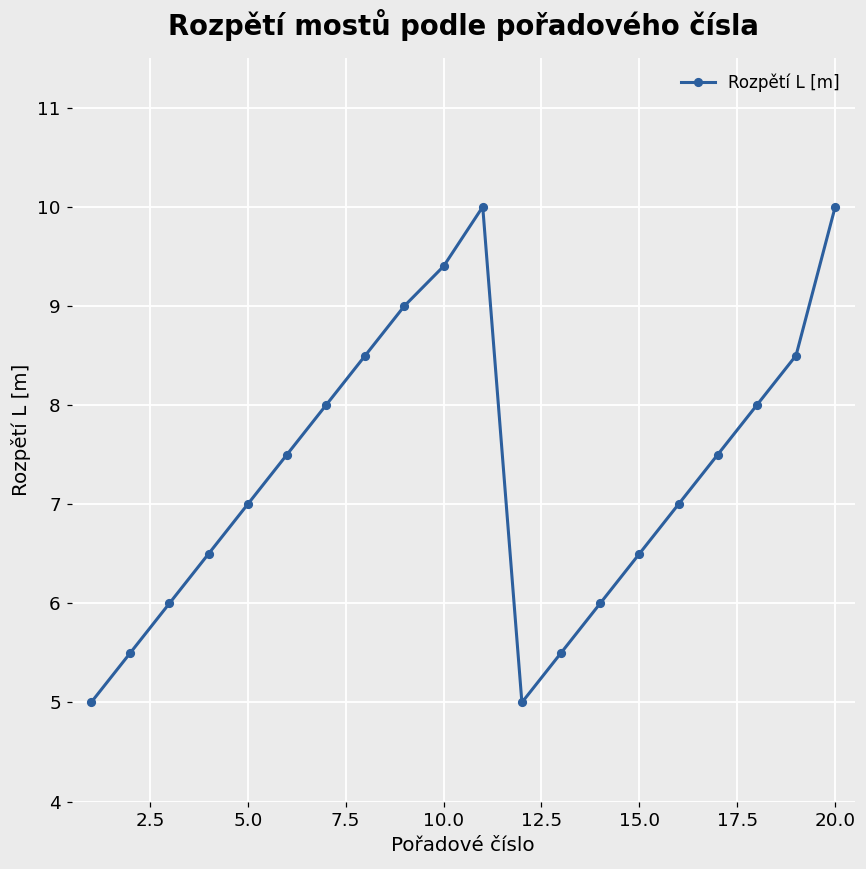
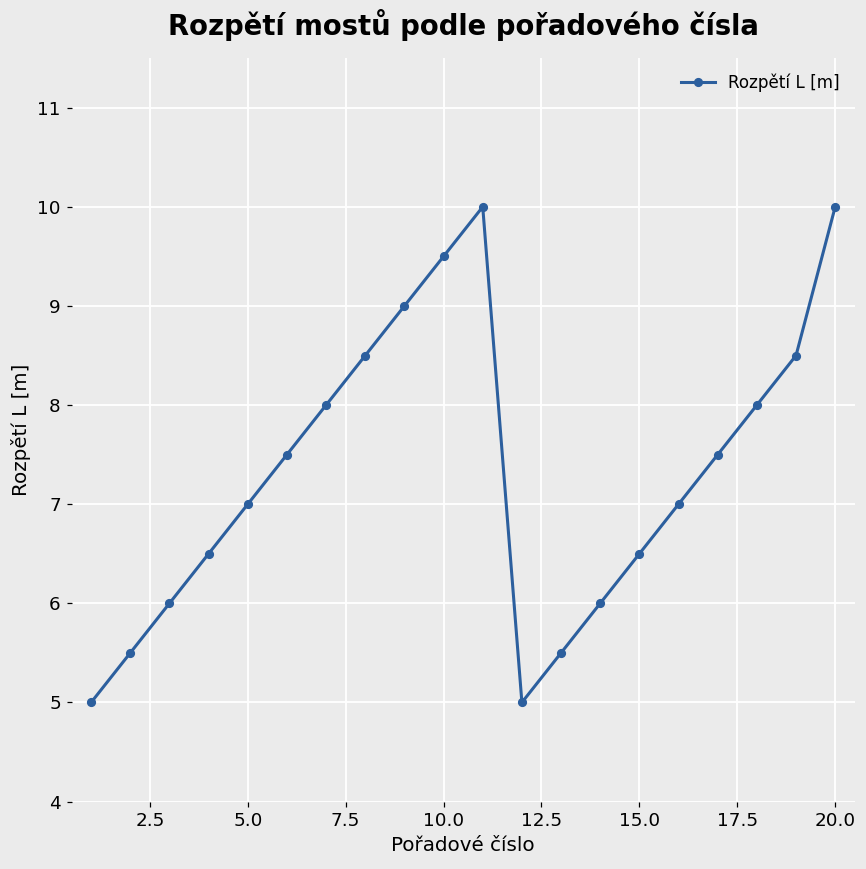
  {
    "5.0": 7.0,
-   "10.0": 9.4,
+   "10.0": 9.5,
    "15.0": 6.5,
    "20.0": 10.0
  }
